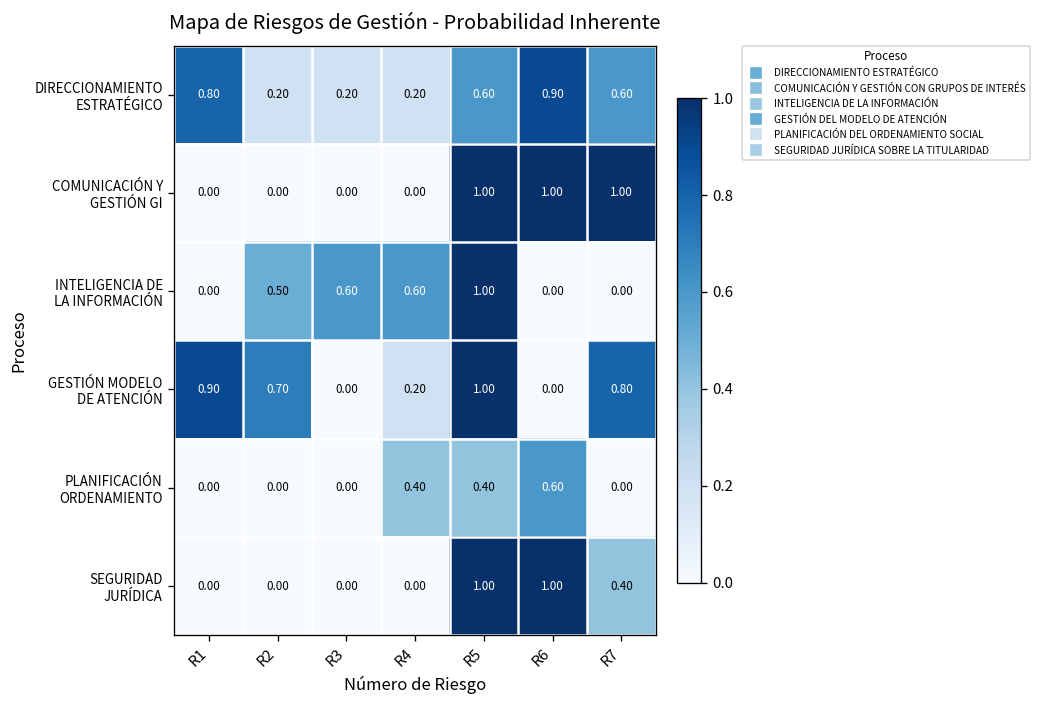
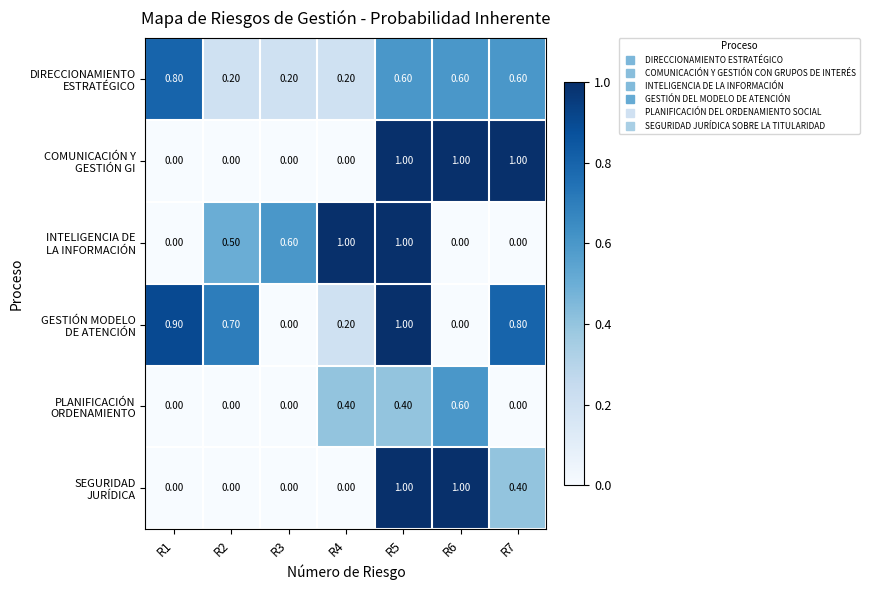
  {
    "DIRECCIONAMIENTO ESTRATÉGICO": {
      "R1": 0.80,
      "R2": 0.20,
      "R3": 0.20,
      "R4": 0.20,
      "R5": 0.60,
-     "R6": 0.90,
+     "R6": 0.60,
      "R7": 0.60
    },
    "COMUNICACIÓN Y GESTIÓN GI": {
      "R1": 0.00,
      "R2": 0.00,
      "R3": 0.00,
      "R4": 0.00,
      "R5": 1.00,
      "R6": 1.00,
      "R7": 1.00
    },
    "INTELIGENCIA DE LA INFORMACIÓN": {
      "R1": 0.00,
      "R2": 0.50,
      "R3": 0.60,
-     "R4": 0.60,
+     "R4": 1.00,
      "R5": 1.00,
      "R6": 0.00,
      "R7": 0.00
    },
    "GESTIÓN MODELO DE ATENCIÓN": {
      "R1": 0.90,
      "R2": 0.70,
      "R3": 0.00,
      "R4": 0.20,
      "R5": 1.00,
      "R6": 0.00,
      "R7": 0.80
    },
    "PLANIFICACIÓN ORDENAMIENTO": {
      "R1": 0.00,
      "R2": 0.00,
      "R3": 0.00,
      "R4": 0.40,
      "R5": 0.40,
      "R6": 0.60,
      "R7": 0.00
    },
    "SEGURIDAD JURÍDICA": {
      "R1": 0.00,
      "R2": 0.00,
      "R3": 0.00,
      "R4": 0.00,
      "R5": 1.00,
      "R6": 1.00,
      "R7": 0.40
    }
  }
